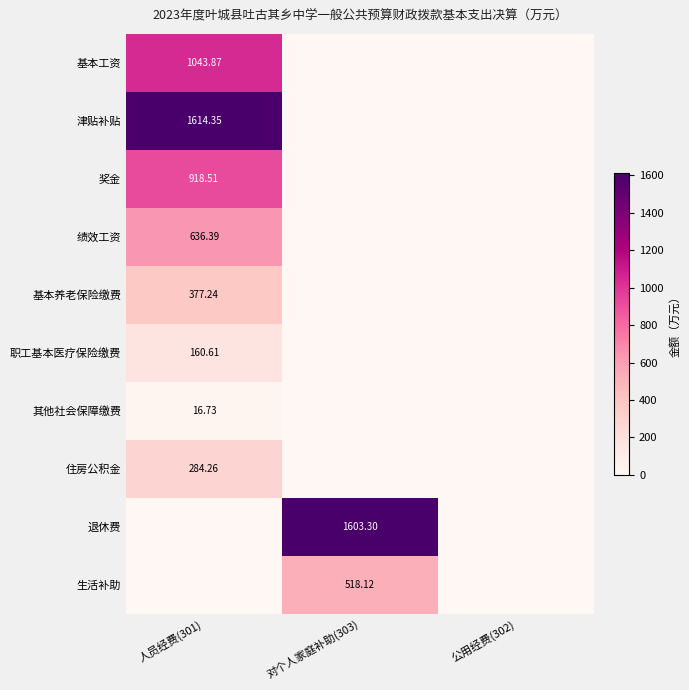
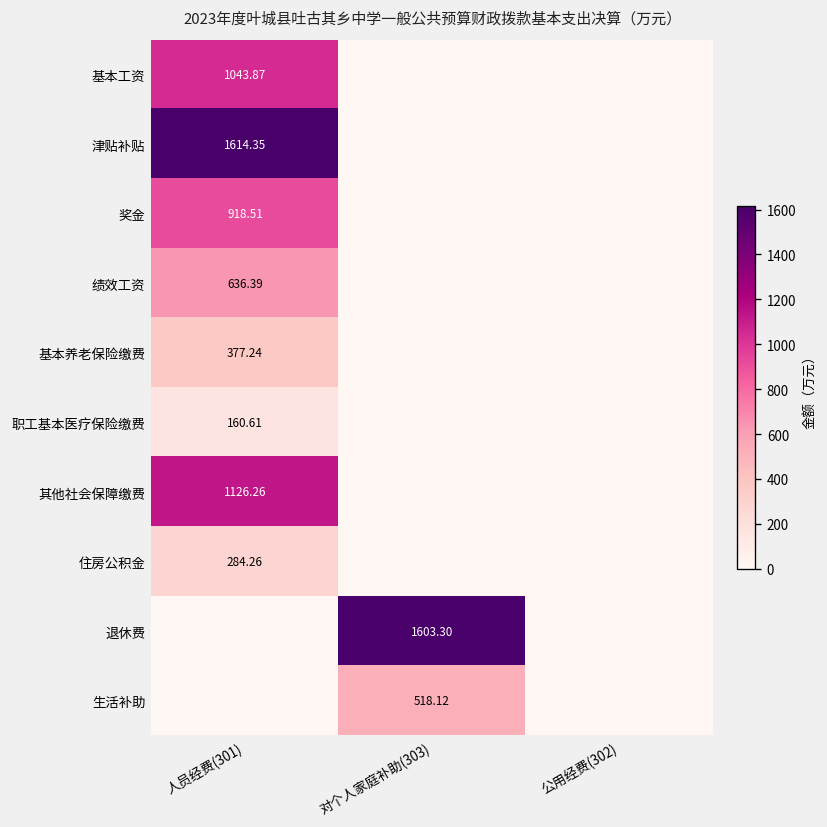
  {
    "基本工资": {
      "人员经费(301)": 1043.87
    },
    "津贴补贴": {
      "人员经费(301)": 1614.35
    },
    "奖金": {
      "人员经费(301)": 918.51
    },
    "绩效工资": {
      "人员经费(301)": 636.39
    },
    "基本养老保险缴费": {
      "人员经费(301)": 377.24
    },
    "职工基本医疗保险缴费": {
      "人员经费(301)": 160.61
    },
    "其他社会保障缴费": {
-     "人员经费(301)": 16.73
+     "人员经费(301)": 1126.26
    },
    "住房公积金": {
      "人员经费(301)": 284.26
    },
    "退休费": {
      "对个人家庭补助(303)": 1603.30
    },
    "生活补助": {
      "对个人家庭补助(303)": 518.12
    }
  }
